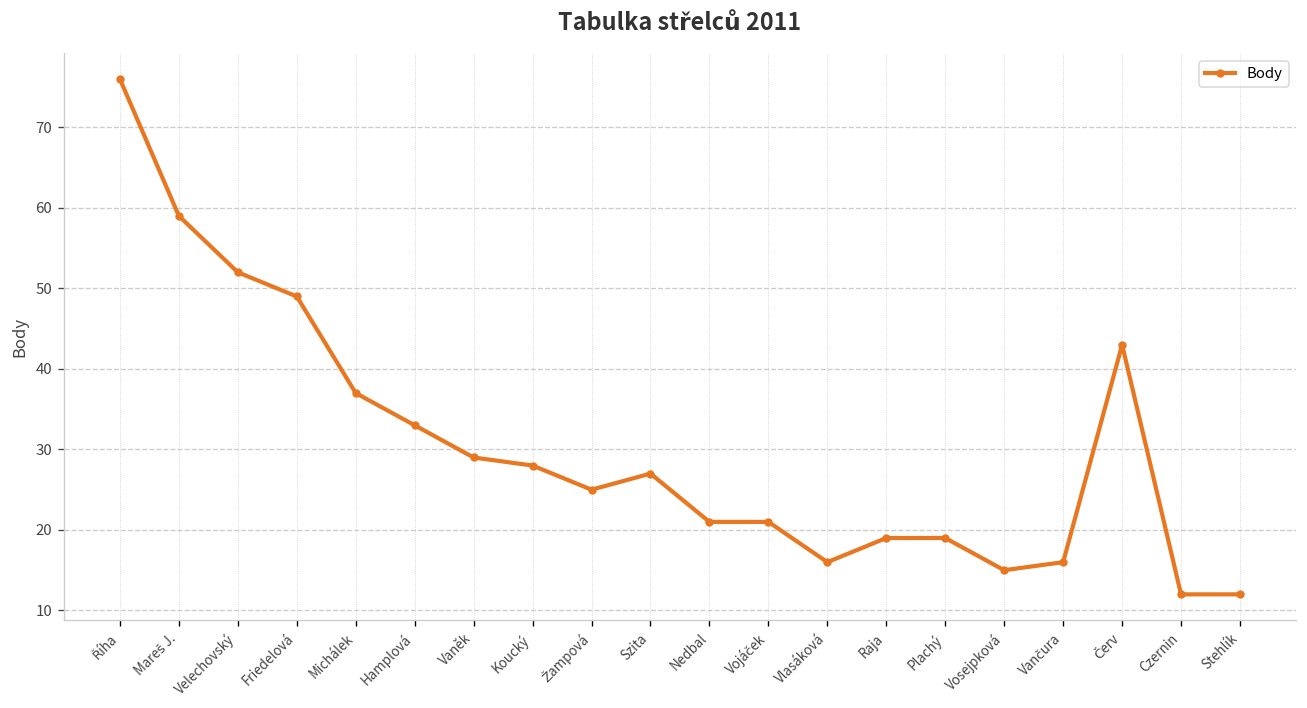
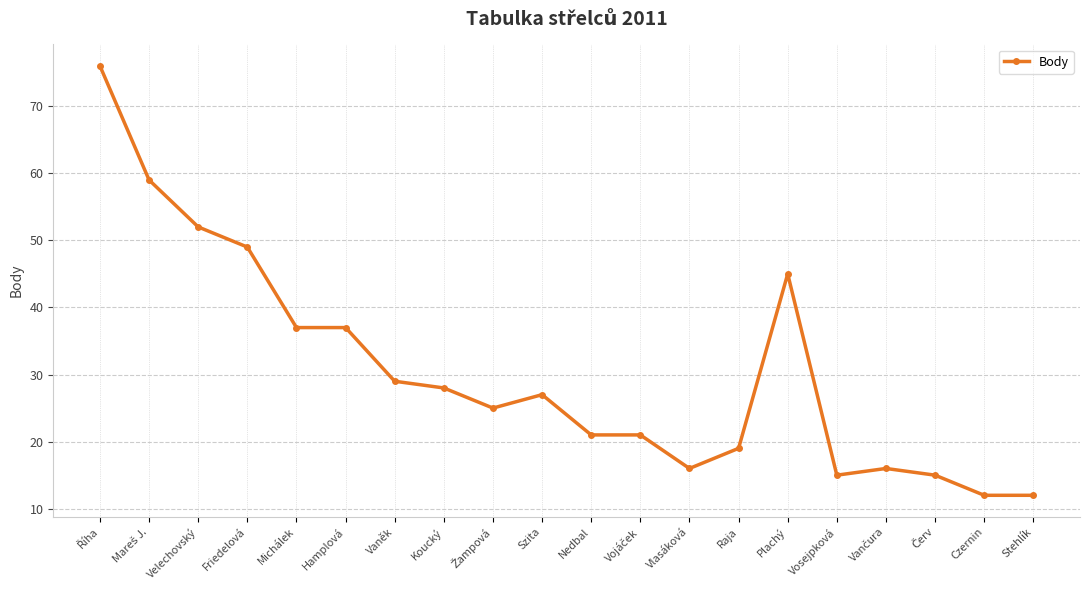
  {
    "Říha": 76,
    "Mareš J.": 59,
    "Velechovský": 52,
    "Friedelová": 49,
    "Michálek": 37,
-   "Hamplová": 33,
+   "Hamplová": 37,
    "Vaněk": 29,
    "Koucký": 28,
    "Žampová": 25,
    "Szita": 27,
    "Nedbal": 21,
    "Vojáček": 21,
    "Vlasáková": 16,
    "Raja": 19,
-   "Plachý": 19,
+   "Plachý": 45,
    "Vosejpková": 15,
    "Vančura": 16,
-   "Červ": 43,
+   "Červ": 15,
    "Czernin": 12,
    "Stehlík": 12
  }
